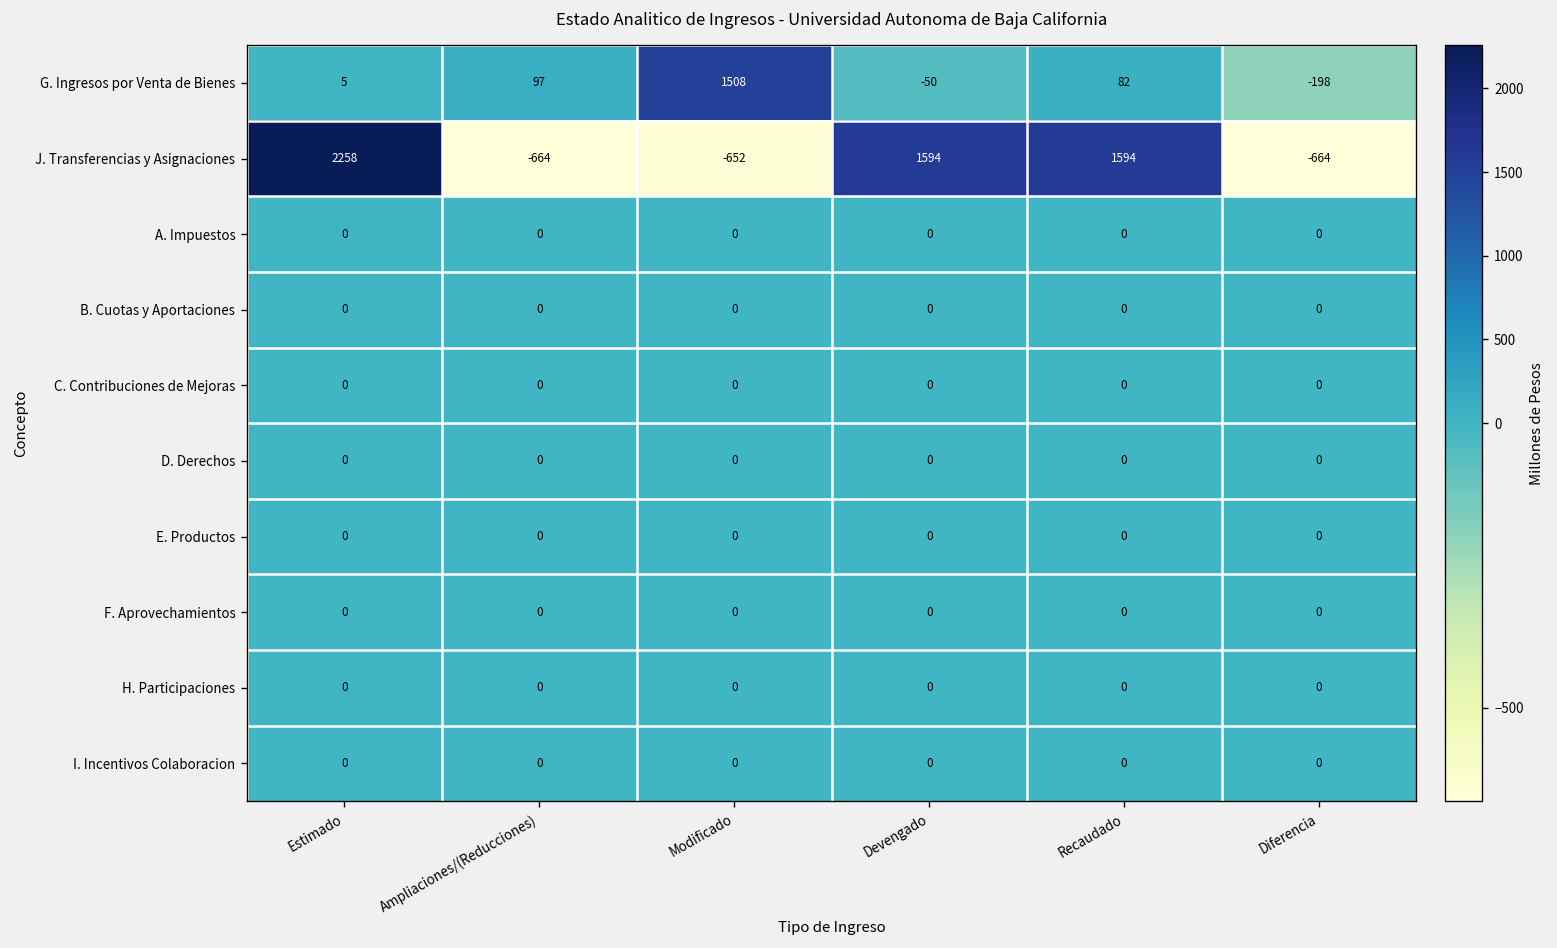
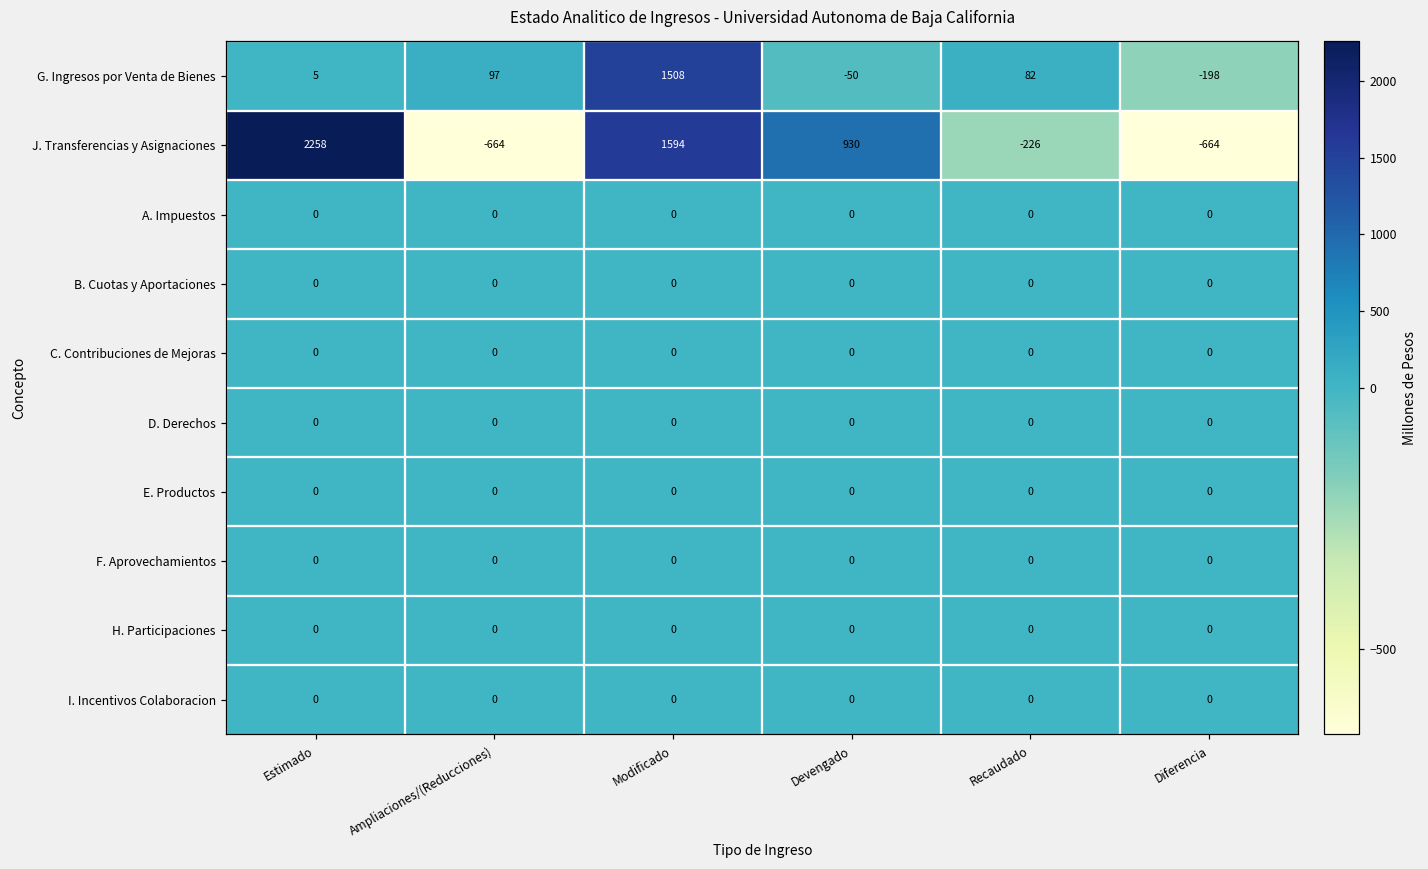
  {
    "G. Ingresos por Venta de Bienes": {
      "Estimado": 5,
      "Ampliaciones/(Reducciones)": 97,
      "Modificado": 1508,
      "Devengado": -50,
      "Recaudado": 82,
      "Diferencia": -198
    },
    "J. Transferencias y Asignaciones": {
      "Estimado": 2258,
      "Ampliaciones/(Reducciones)": -664,
-     "Modificado": -652,
-     "Devengado": 1594,
-     "Recaudado": 1594,
+     "Modificado": 1594,
+     "Devengado": 930,
+     "Recaudado": -226,
      "Diferencia": -664
    },
    "A. Impuestos": {
      "Estimado": 0,
      "Ampliaciones/(Reducciones)": 0,
      "Modificado": 0,
      "Devengado": 0,
      "Recaudado": 0,
      "Diferencia": 0
    },
    "B. Cuotas y Aportaciones": {
      "Estimado": 0,
      "Ampliaciones/(Reducciones)": 0,
      "Modificado": 0,
      "Devengado": 0,
      "Recaudado": 0,
      "Diferencia": 0
    },
    "C. Contribuciones de Mejoras": {
      "Estimado": 0,
      "Ampliaciones/(Reducciones)": 0,
      "Modificado": 0,
      "Devengado": 0,
      "Recaudado": 0,
      "Diferencia": 0
    },
    "D. Derechos": {
      "Estimado": 0,
      "Ampliaciones/(Reducciones)": 0,
      "Modificado": 0,
      "Devengado": 0,
      "Recaudado": 0,
      "Diferencia": 0
    },
    "E. Productos": {
      "Estimado": 0,
      "Ampliaciones/(Reducciones)": 0,
      "Modificado": 0,
      "Devengado": 0,
      "Recaudado": 0,
      "Diferencia": 0
    },
    "F. Aprovechamientos": {
      "Estimado": 0,
      "Ampliaciones/(Reducciones)": 0,
      "Modificado": 0,
      "Devengado": 0,
      "Recaudado": 0,
      "Diferencia": 0
    },
    "H. Participaciones": {
      "Estimado": 0,
      "Ampliaciones/(Reducciones)": 0,
      "Modificado": 0,
      "Devengado": 0,
      "Recaudado": 0,
      "Diferencia": 0
    },
    "I. Incentivos Colaboracion": {
      "Estimado": 0,
      "Ampliaciones/(Reducciones)": 0,
      "Modificado": 0,
      "Devengado": 0,
      "Recaudado": 0,
      "Diferencia": 0
    }
  }
